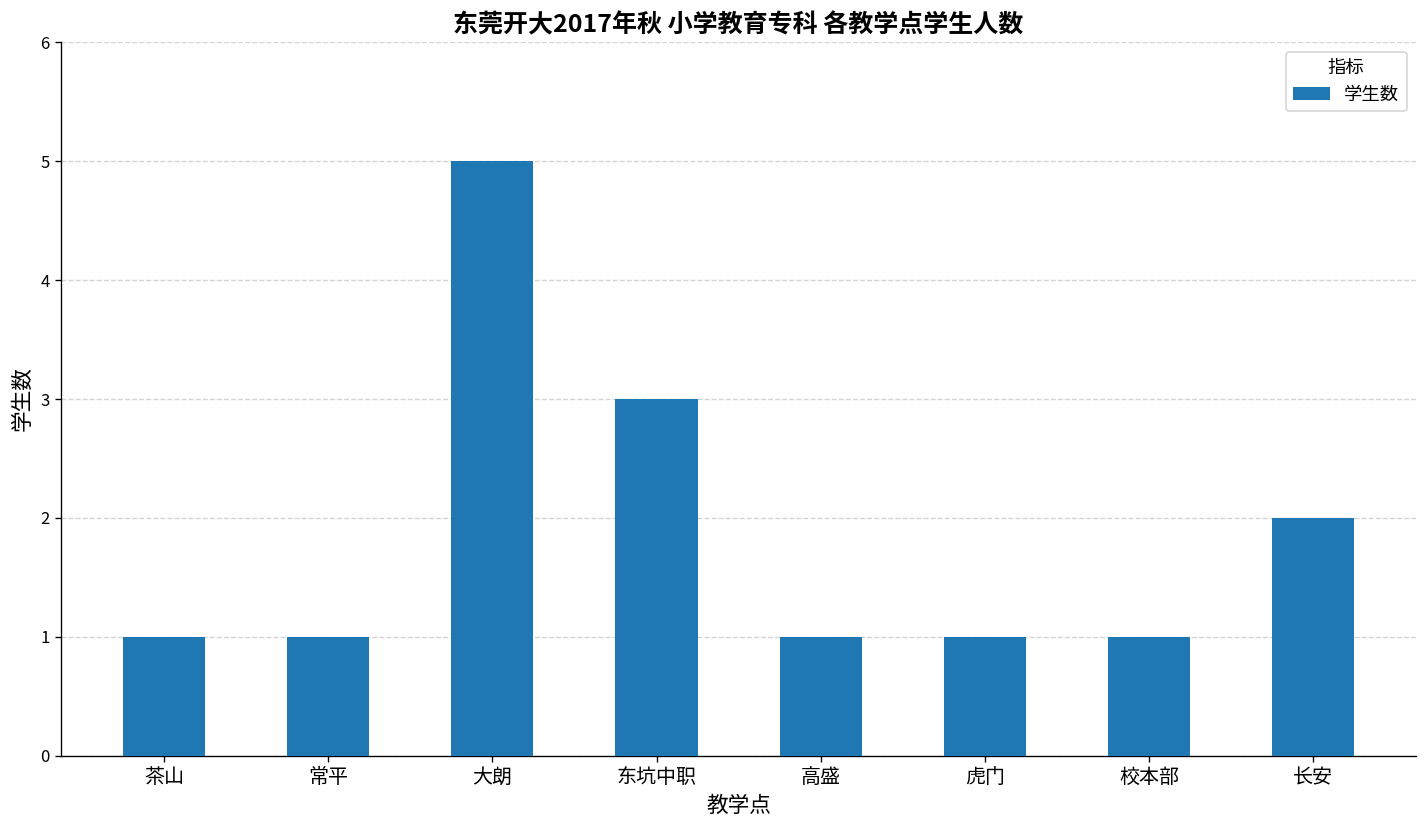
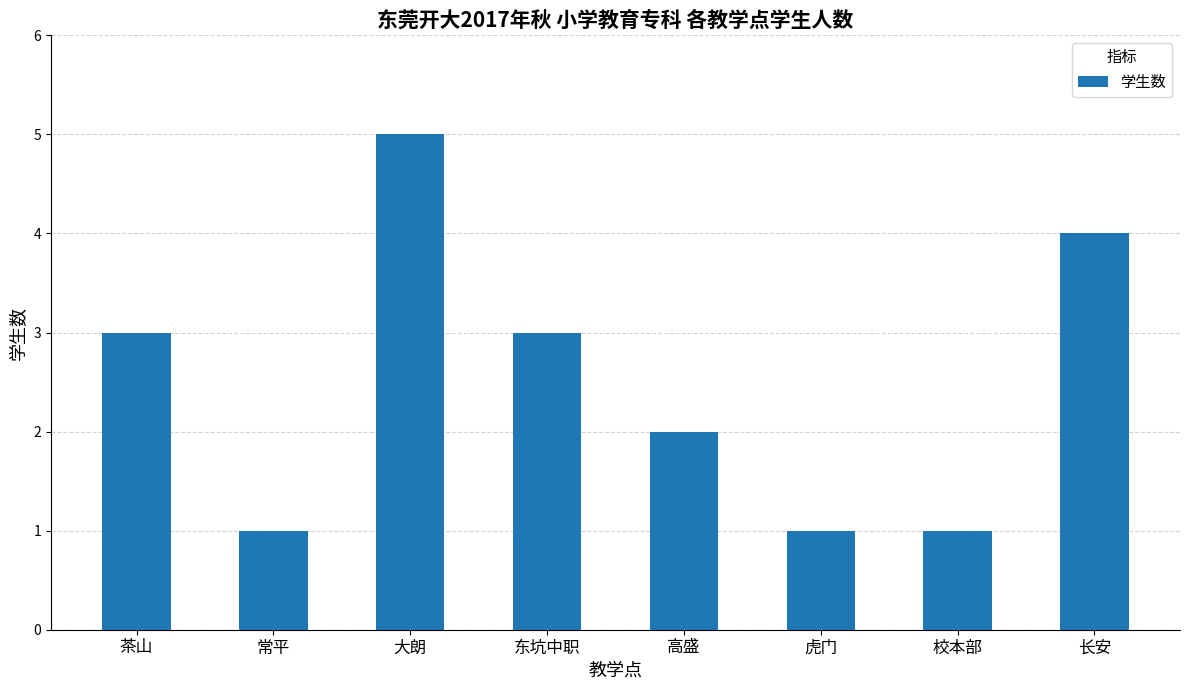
  {
-   "茶山": 1,
+   "茶山": 3,
    "常平": 1,
    "大朗": 5,
    "东坑中职": 3,
-   "高盛": 1,
+   "高盛": 2,
    "虎门": 1,
    "校本部": 1,
-   "长安": 2
+   "长安": 4
  }
